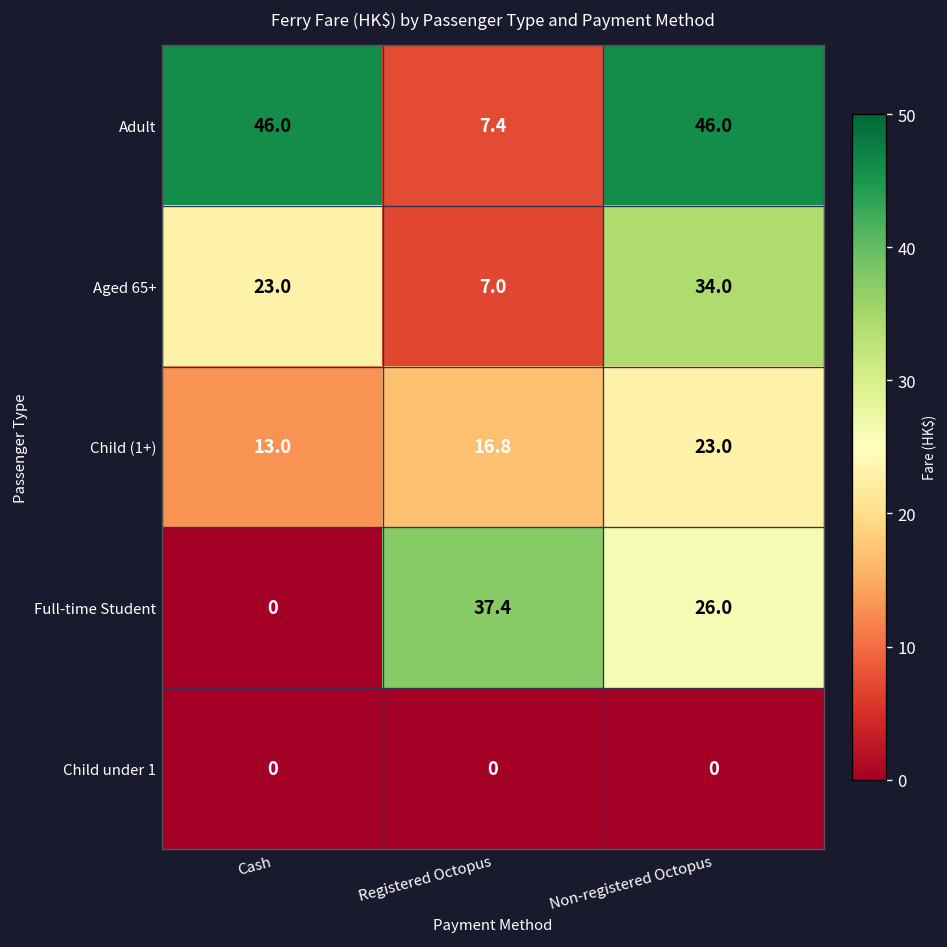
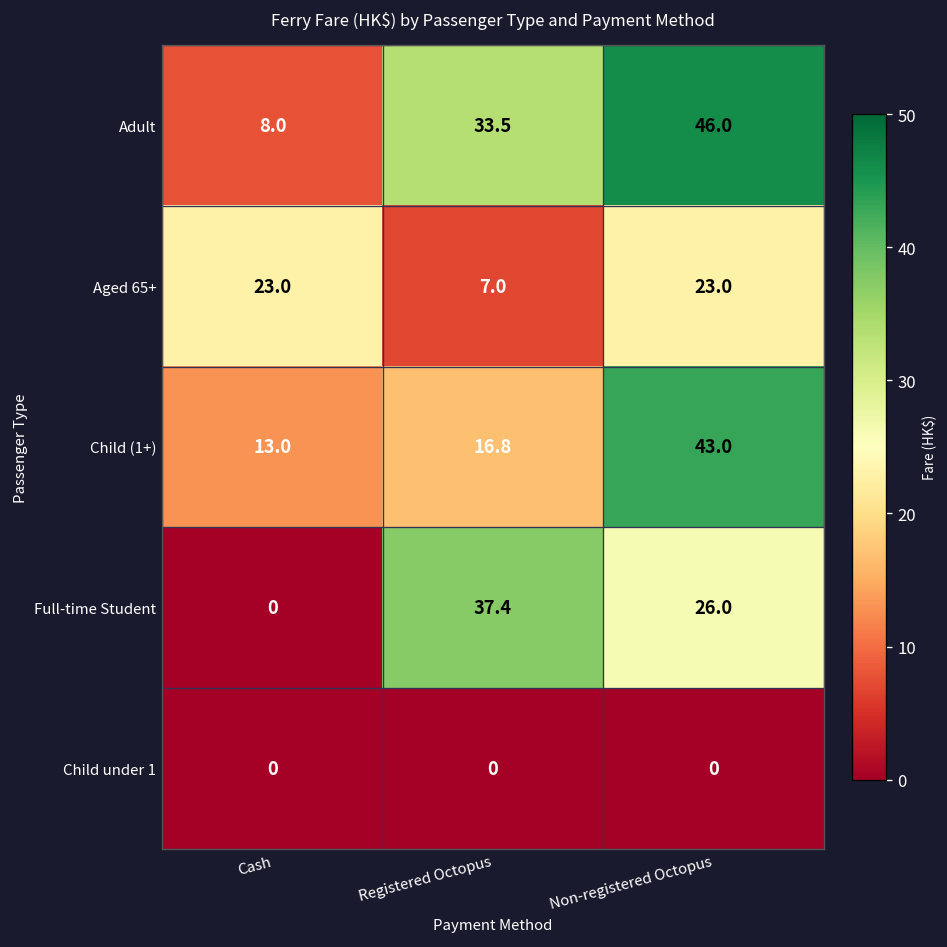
  {
    "Adult": {
-     "Cash": 46.0,
-     "Registered Octopus": 7.4,
+     "Cash": 8.0,
+     "Registered Octopus": 33.5,
      "Non-registered Octopus": 46.0
    },
    "Aged 65+": {
      "Cash": 23.0,
      "Registered Octopus": 7.0,
-     "Non-registered Octopus": 34.0
+     "Non-registered Octopus": 23.0
    },
    "Child (1+)": {
      "Cash": 13.0,
      "Registered Octopus": 16.8,
-     "Non-registered Octopus": 23.0
+     "Non-registered Octopus": 43.0
    },
    "Full-time Student": {
      "Cash": 0,
      "Registered Octopus": 37.4,
      "Non-registered Octopus": 26.0
    },
    "Child under 1": {
      "Cash": 0,
      "Registered Octopus": 0,
      "Non-registered Octopus": 0
    }
  }
